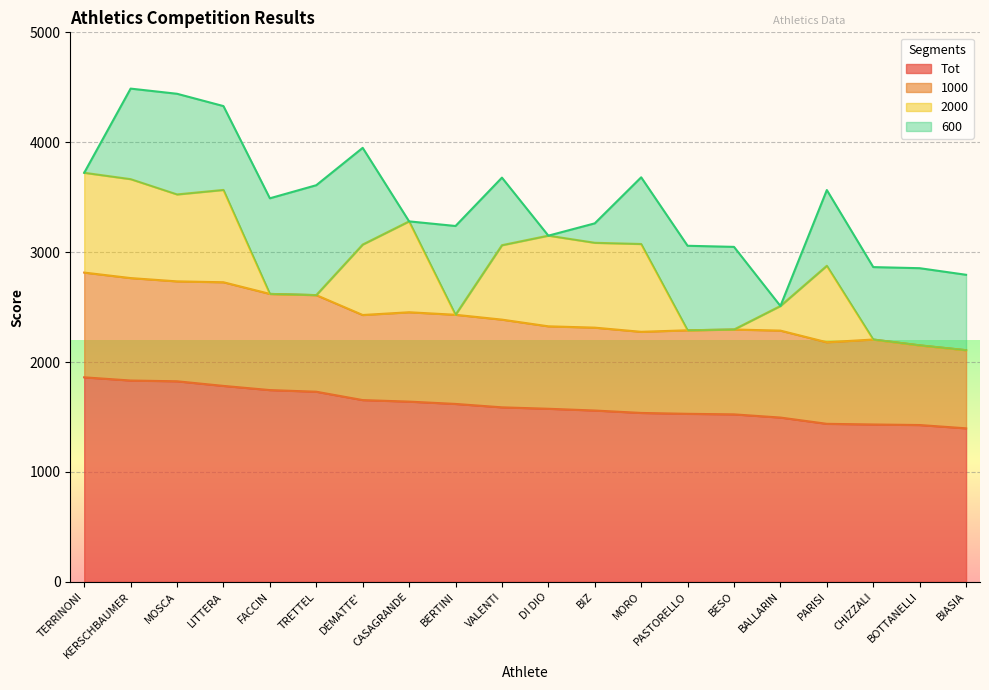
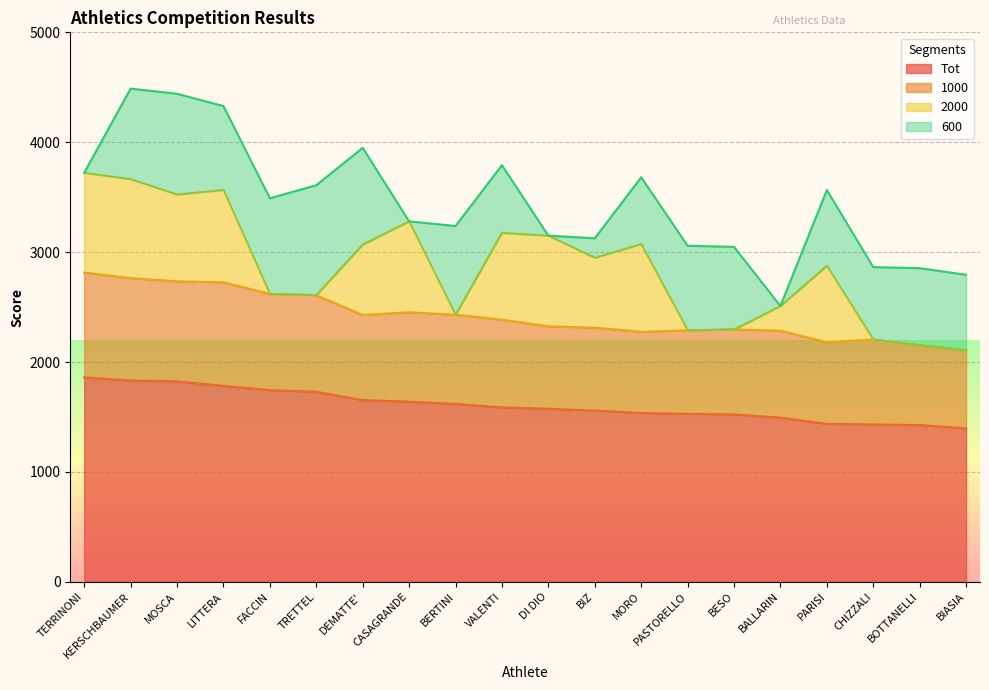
  {
    "2000": {
      "KERSCHBAUMER": 900,
      "MOSCA": 790,
      "LITTERA": 840,
      "DEMATTE'": 640,
-     "VALENTI": 680,
-     "BIZ": 770,
+     "VALENTI": 790,
+     "BIZ": 640,
      "MORO": 800,
      "PARISI": 700
    },
    "600": {
      "KERSCHBAUMER": 820,
      "MOSCA": 920,
      "LITTERA": 760,
      "FACCIN": 870,
      "TRETTEL": 1000,
      "DEMATTE'": 880,
      "BERTINI": 810,
      "VALENTI": 620,
      "BIZ": 180,
      "MORO": 610,
      "PASTORELLO": 770,
      "BESO": 750,
      "PARISI": 690,
      "CHIZZALI": 660,
      "BOTTANELLI": 700,
      "BIASIA": 690
    }
  }
